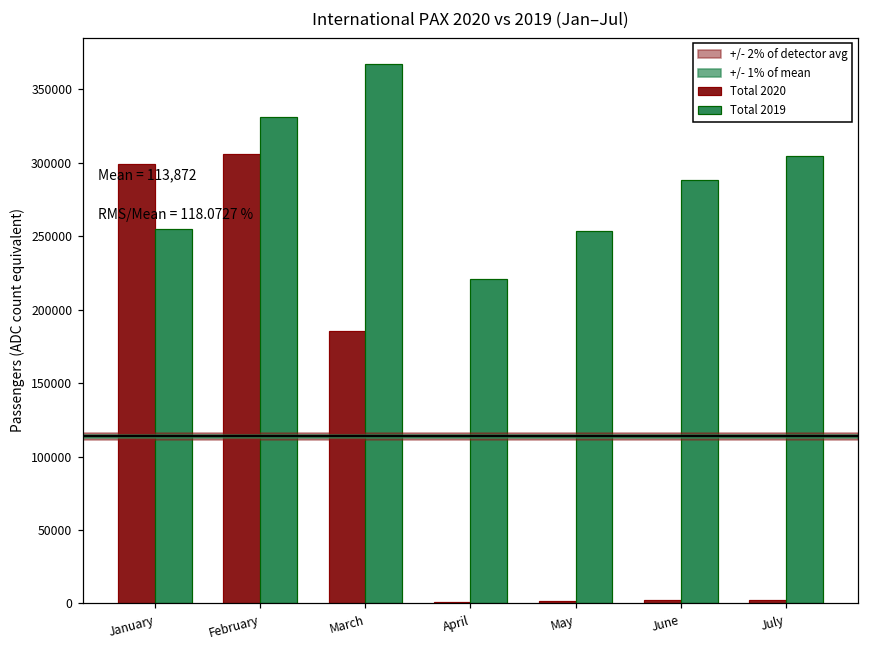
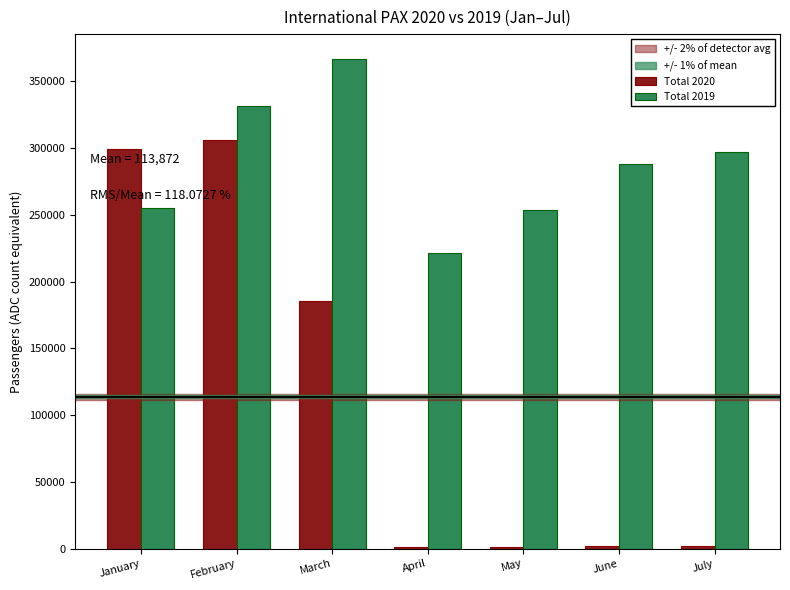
  {
    "Total 2020": {
      "February": 306000,
      "March": 185000,
      "June": 2000,
      "July": 2000
    },
    "Total 2019": {
      "February": 331000,
      "March": 367000,
      "April": 221000,
      "May": 253000,
      "June": 288000,
-     "July": 305000
+     "July": 297000
    }
  }
